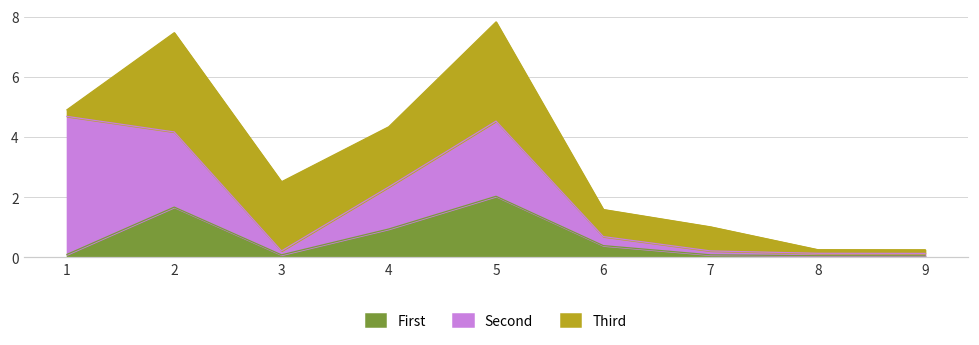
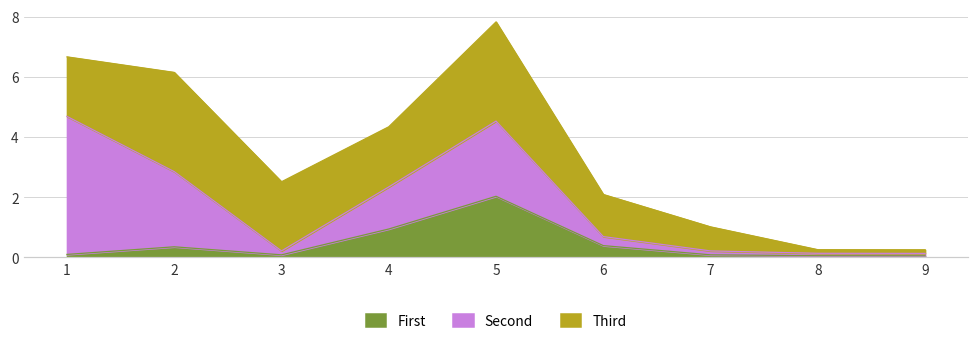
  {
    "First": {
      "1": 0.1,
-     "2": 1.7,
+     "2": 0.4,
      "3": 0.1,
      "4": 0.9,
      "5": 2.0,
      "6": 0.4,
      "7": 0.1
    },
    "Second": {
      "1": 4.7,
      "3": 0.2,
      "4": 2.3,
      "5": 4.5,
      "6": 0.7,
      "7": 0.2
    },
    "Third": {
-     "1": 0.2,
+     "1": 2.0,
      "2": 3.3,
      "3": 2.3,
      "4": 2.0,
      "5": 3.3,
-     "6": 0.9,
+     "6": 1.4,
      "7": 0.8,
      "8": 0.1,
      "9": 0.1
    }
  }
